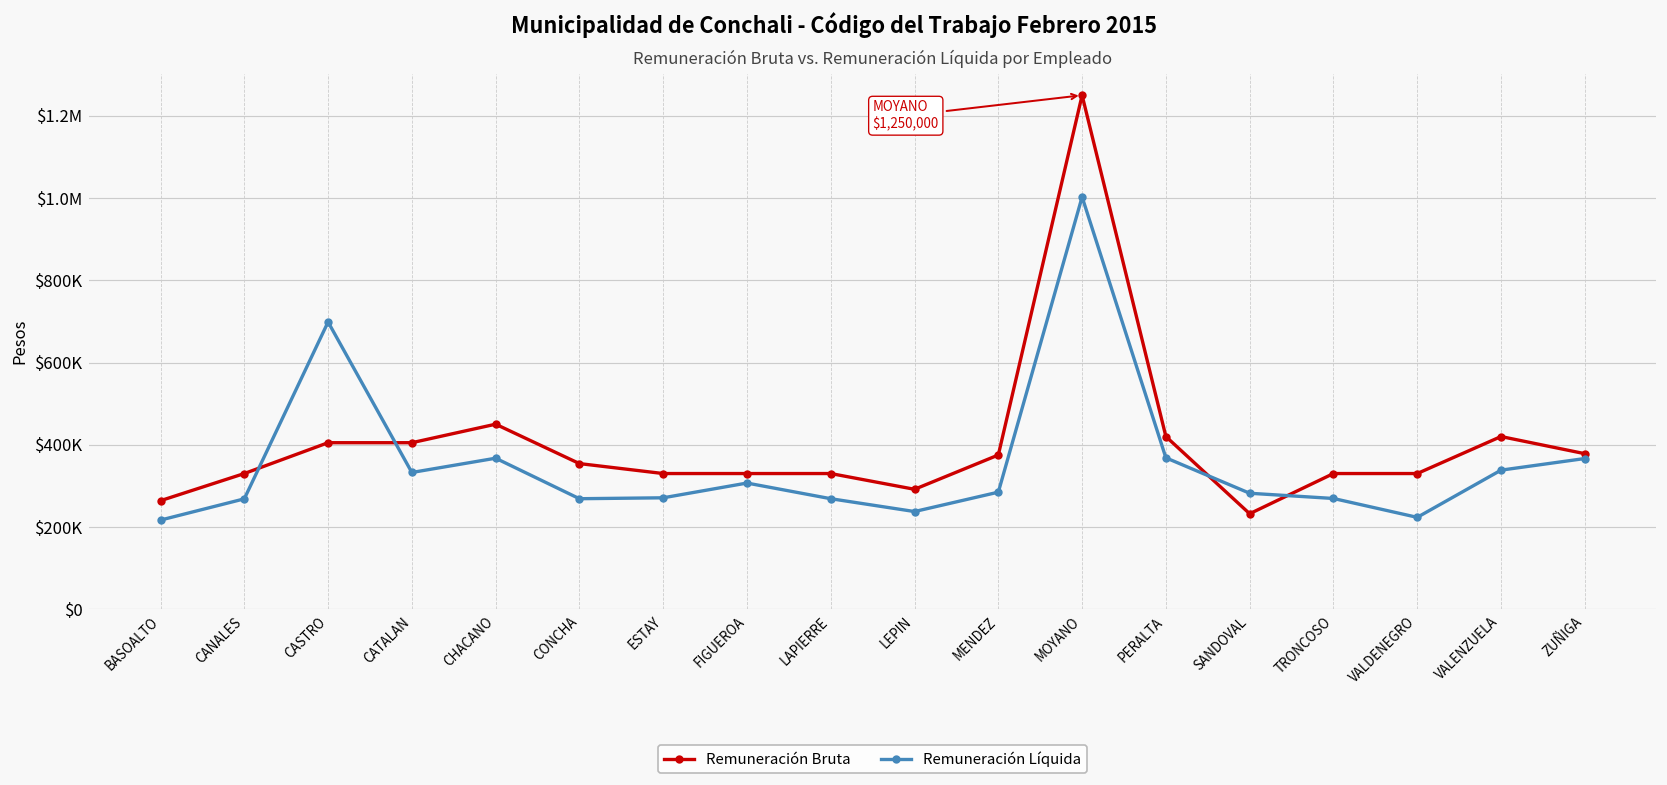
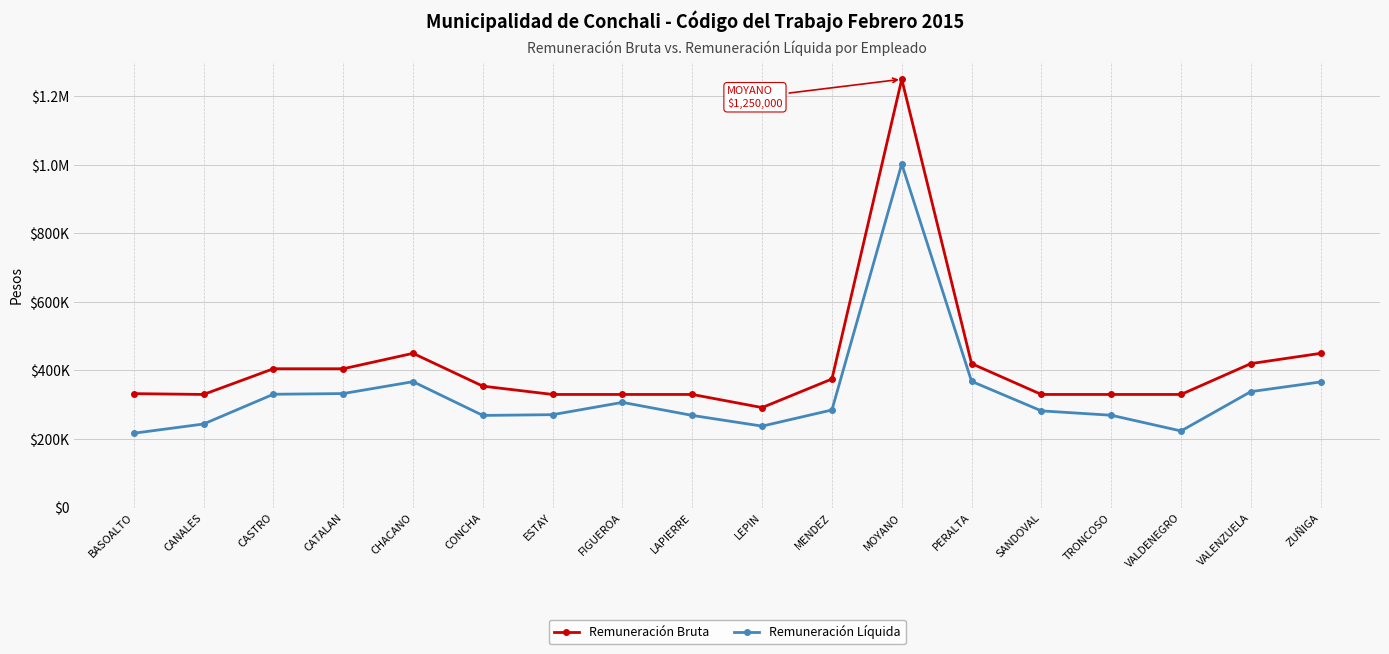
  {
    "Remuneración Bruta": {
-     "BASOALTO": "$260000",
+     "BASOALTO": "$330000",
      "CANALES": "$330000",
      "CASTRO": "$410000",
      "CATALAN": "$410000",
      "CHACANO": "$450000",
      "CONCHA": "$350000",
      "ESTAY": "$330000",
      "FIGUEROA": "$330000",
      "LAPIERRE": "$330000",
      "LEPIN": "$290000",
      "MENDEZ": "$380000",
      "PERALTA": "$420000",
-     "SANDOVAL": "$230000",
+     "SANDOVAL": "$330000",
      "TRONCOSO": "$330000",
      "VALDENEGRO": "$330000",
      "VALENZUELA": "$420000",
-     "ZUÑIGA": "$380000"
+     "ZUÑIGA": "$450000"
    },
    "Remuneración Líquida": {
      "BASOALTO": "$220000",
-     "CANALES": "$270000",
-     "CASTRO": "$700000",
+     "CANALES": "$240000",
+     "CASTRO": "$330000",
      "CATALAN": "$330000",
      "CHACANO": "$370000",
      "CONCHA": "$270000",
      "ESTAY": "$270000",
      "FIGUEROA": "$310000",
      "LAPIERRE": "$270000",
      "LEPIN": "$240000",
      "MENDEZ": "$280000",
      "MOYANO": "$1000000",
      "PERALTA": "$370000",
      "SANDOVAL": "$280000",
      "TRONCOSO": "$270000",
      "VALDENEGRO": "$220000",
      "VALENZUELA": "$340000",
      "ZUÑIGA": "$370000"
    }
  }
